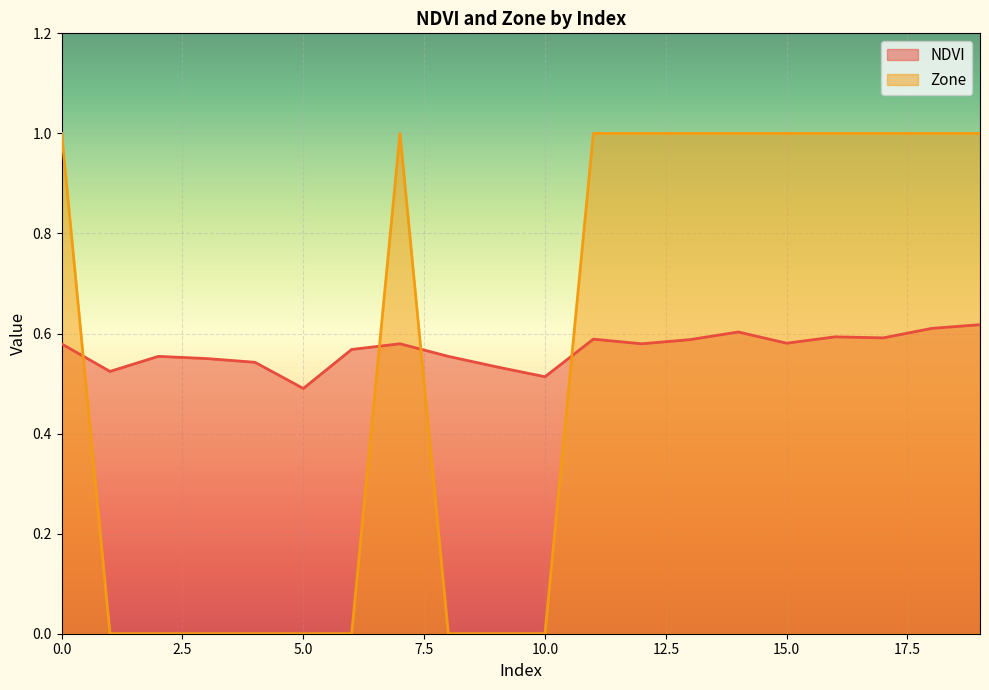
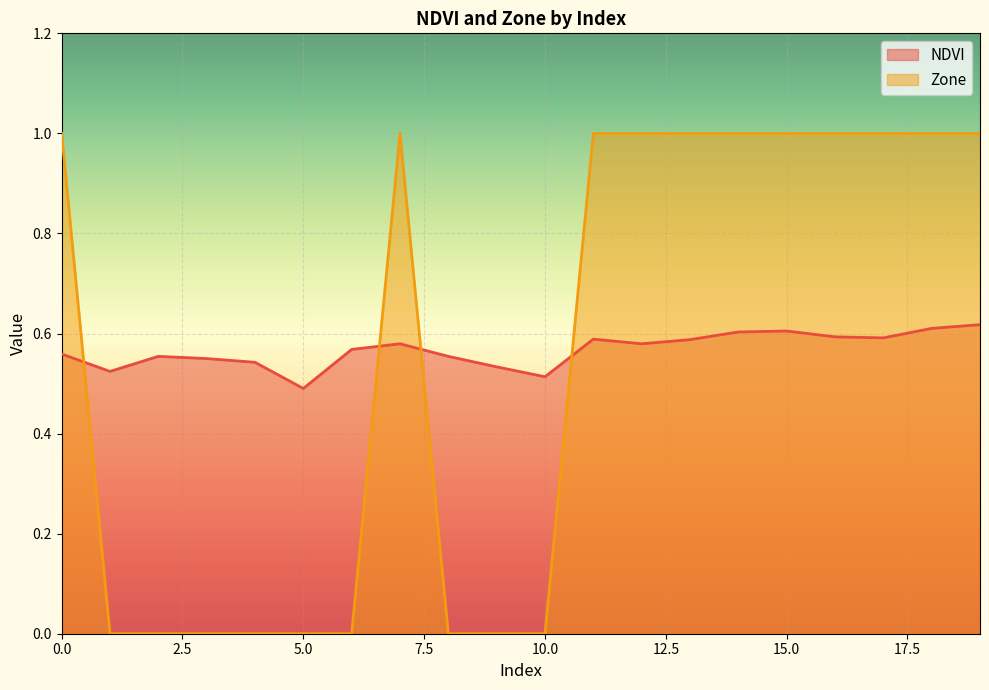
  {
    "NDVI": {
-     "0.0": 0.58,
+     "0.0": 0.56,
      "5.0": 0.49,
      "10.0": 0.51,
-     "15.0": 0.58
+     "15.0": 0.61
    },
    "Zone": {
      "0.0": 1.00,
      "5.0": 0.00,
      "10.0": 0.00,
      "15.0": 1.00
    }
  }
